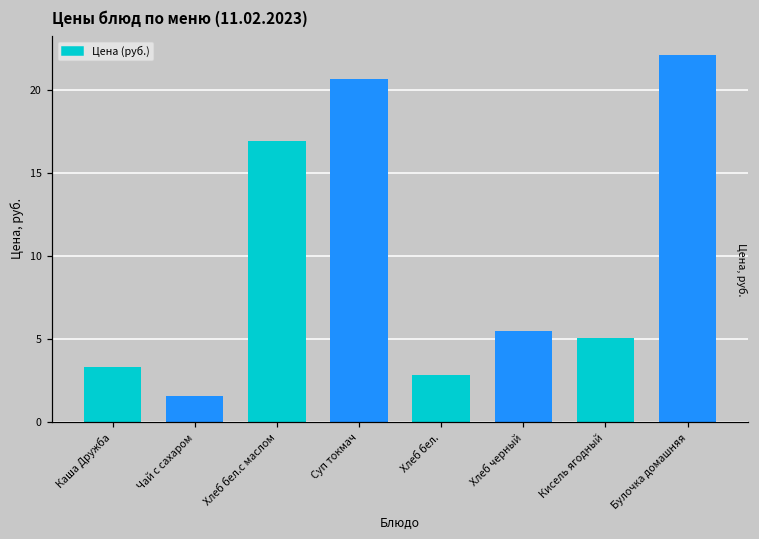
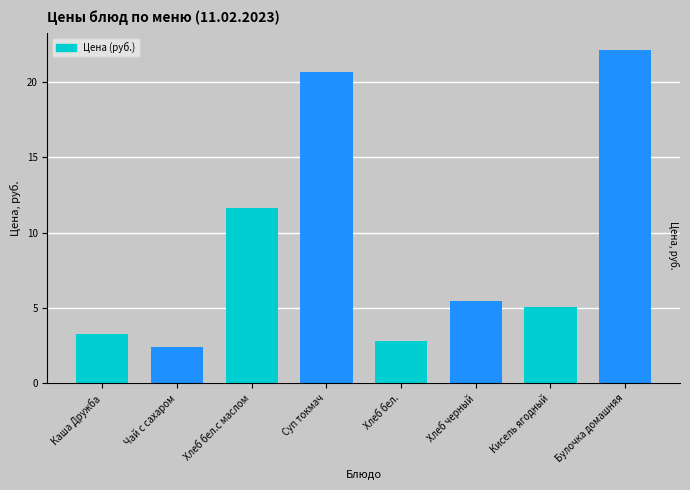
  {
    "Каша Дружба": 3.3,
-   "Чай с сахаром": 1.6,
-   "Хлеб бел.с маслом": 16.9,
+   "Чай с сахаром": 2.4,
+   "Хлеб бел.с маслом": 11.6,
    "Суп токмач": 20.6,
    "Хлеб бел.": 2.8,
    "Хлеб черный": 5.5,
    "Кисель ягодный": 5.1,
    "Булочка домашняя": 22.1
  }
